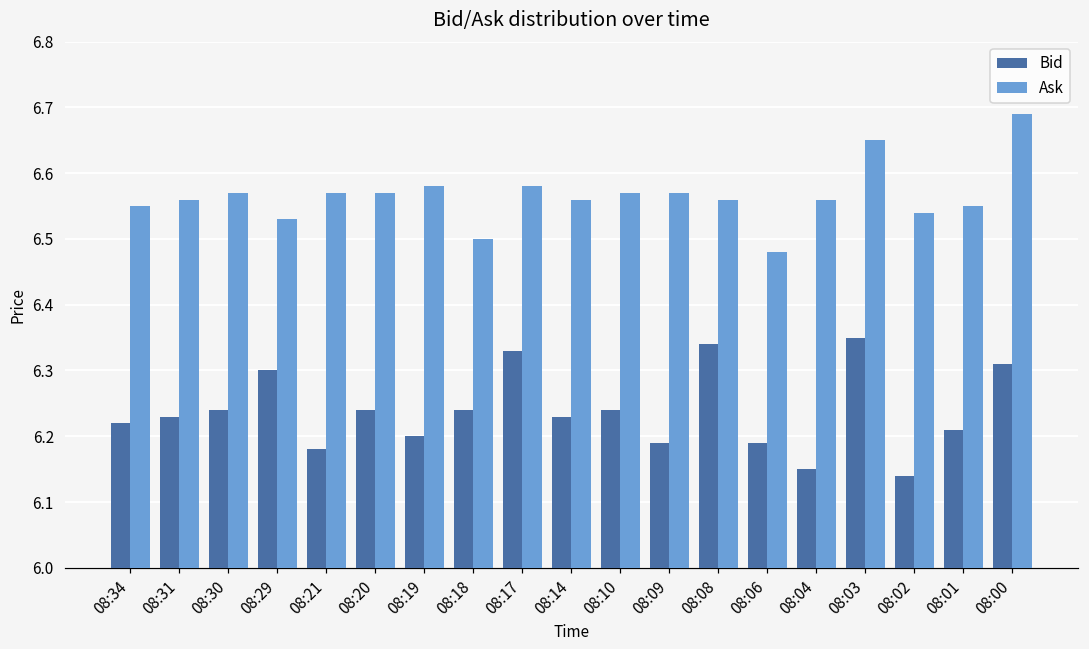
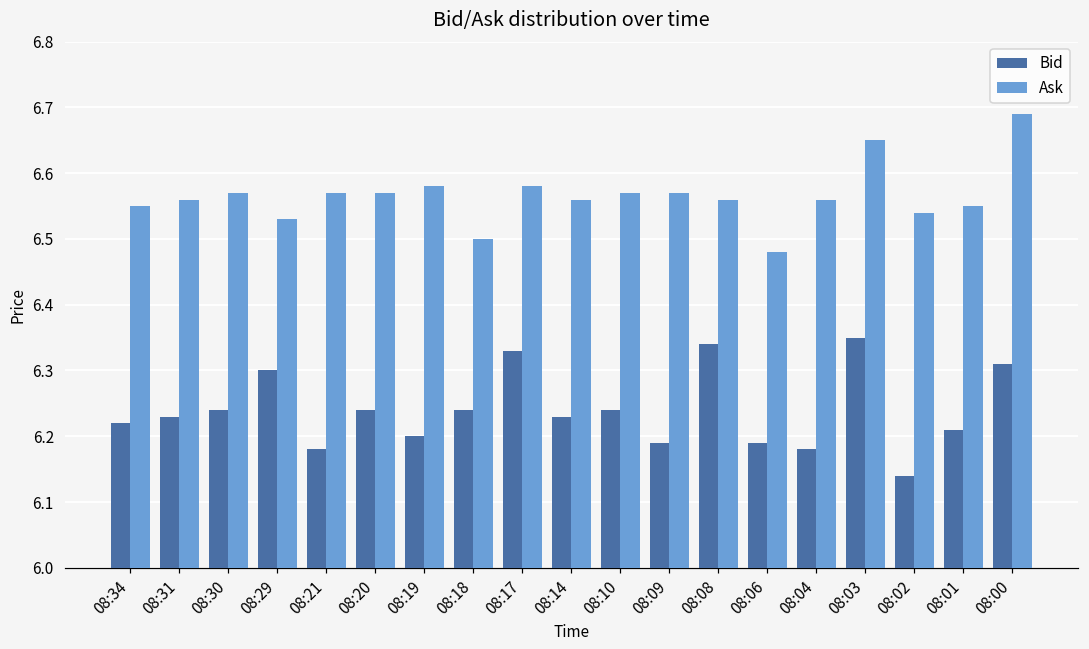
  {
    "Bid": {
      "08:34": 6.22,
      "08:31": 6.23,
      "08:30": 6.24,
      "08:29": 6.30,
      "08:21": 6.18,
      "08:20": 6.24,
      "08:19": 6.20,
      "08:18": 6.24,
      "08:17": 6.33,
      "08:14": 6.23,
      "08:10": 6.24,
      "08:09": 6.19,
      "08:08": 6.34,
      "08:06": 6.19,
-     "08:04": 6.15,
+     "08:04": 6.18,
      "08:03": 6.35,
      "08:02": 6.14,
      "08:01": 6.21,
      "08:00": 6.31
    },
    "Ask": {
      "08:34": 6.55,
      "08:31": 6.56,
      "08:30": 6.57,
      "08:29": 6.53,
      "08:21": 6.57,
      "08:20": 6.57,
      "08:19": 6.58,
      "08:18": 6.50,
      "08:17": 6.58,
      "08:14": 6.56,
      "08:10": 6.57,
      "08:09": 6.57,
      "08:08": 6.56,
      "08:06": 6.48,
      "08:04": 6.56,
      "08:03": 6.65,
      "08:02": 6.54,
      "08:01": 6.55,
      "08:00": 6.69
    }
  }
